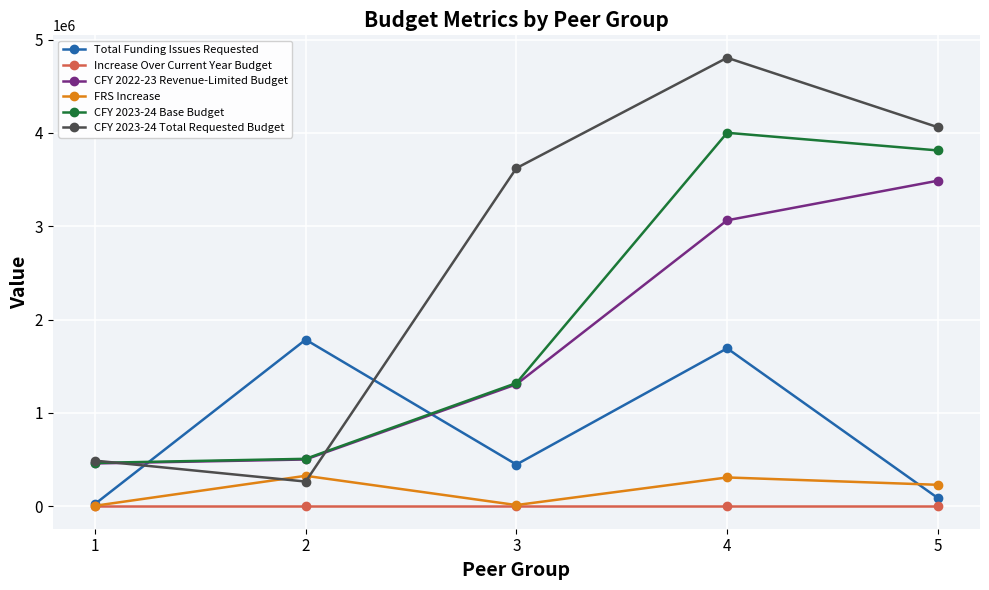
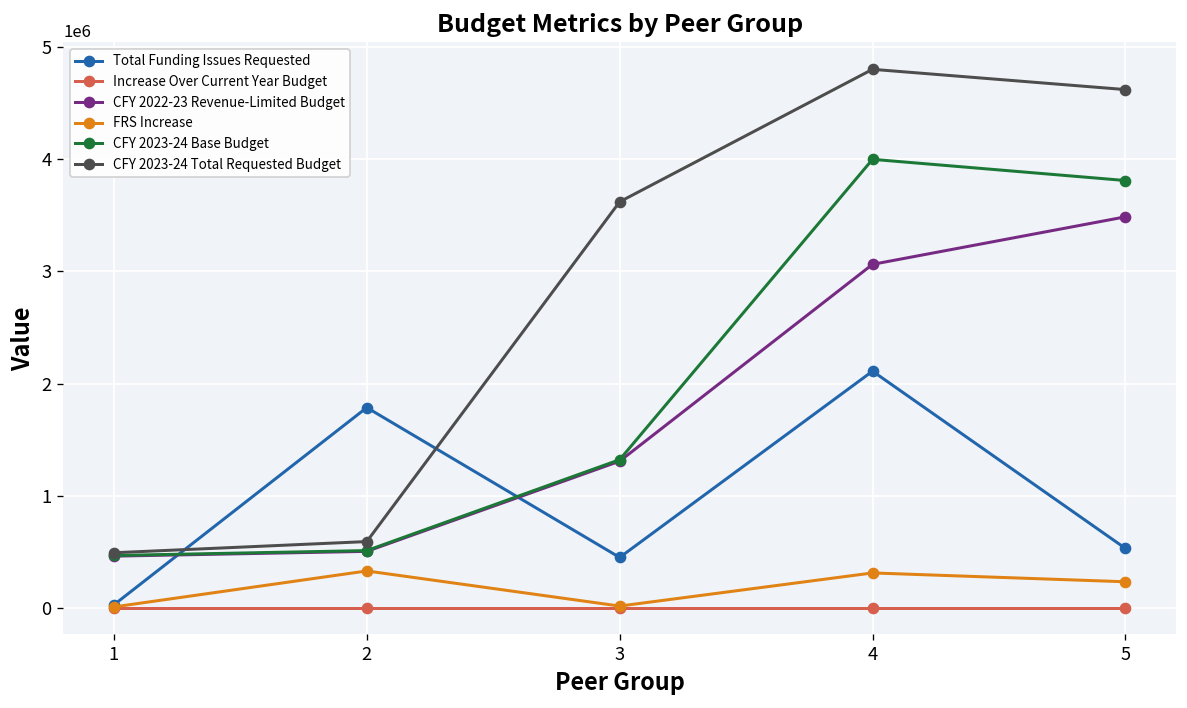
  {
    "Total Funding Issues Requested": {
      "2": 1800000,
      "3": 400000,
-     "4": 1700000,
-     "5": 100000
+     "4": 2100000,
+     "5": 500000
    },
    "Increase Over Current Year Budget": {
      "2": 0,
      "4": 0,
      "5": 0
    },
    "CFY 2022-23 Revenue-Limited Budget": {
      "4": 3100000,
      "5": 3500000
    },
    "FRS Increase": {
      "2": 300000,
      "4": 300000,
      "5": 200000
    },
    "CFY 2023-24 Base Budget": {
      "4": 4000000,
      "5": 3800000
    },
    "CFY 2023-24 Total Requested Budget": {
-     "2": 300000,
+     "2": 600000,
      "3": 3600000,
      "4": 4800000,
-     "5": 4100000
+     "5": 4600000
    }
  }
